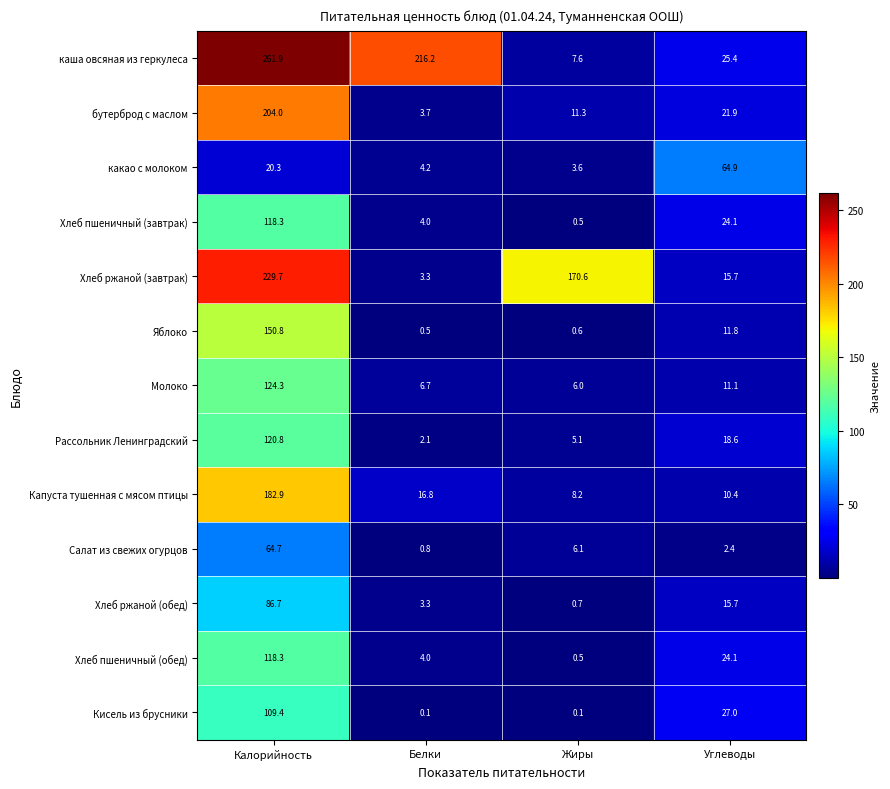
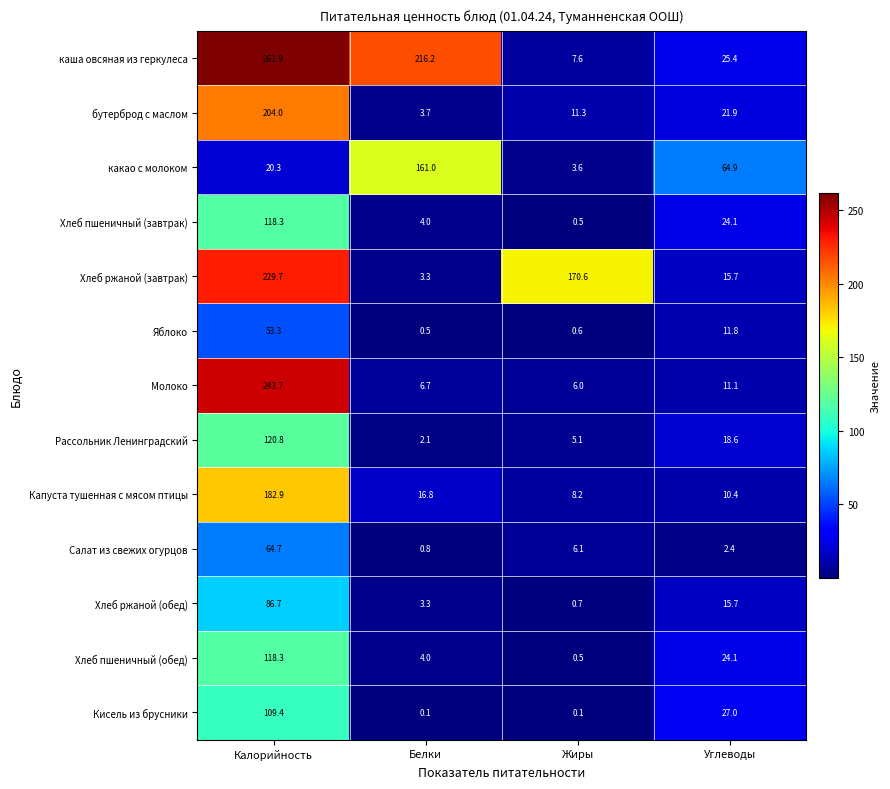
  {
    "каша овсяная из геркулеса": {
      "Калорийность": 261.9,
      "Белки": 216.2,
      "Жиры": 7.6,
      "Углеводы": 25.4
    },
    "бутерброд с маслом": {
      "Калорийность": 204.0,
      "Белки": 3.7,
      "Жиры": 11.3,
      "Углеводы": 21.9
    },
    "какао с молоком": {
      "Калорийность": 20.3,
-     "Белки": 4.2,
+     "Белки": 161.0,
      "Жиры": 3.6,
      "Углеводы": 64.9
    },
    "Хлеб пшеничный (завтрак)": {
      "Калорийность": 118.3,
      "Белки": 4.0,
      "Жиры": 0.5,
      "Углеводы": 24.1
    },
    "Хлеб ржаной (завтрак)": {
      "Калорийность": 229.7,
      "Белки": 3.3,
      "Жиры": 170.6,
      "Углеводы": 15.7
    },
    "Яблоко": {
-     "Калорийность": 150.8,
+     "Калорийность": 53.3,
      "Белки": 0.5,
      "Жиры": 0.6,
      "Углеводы": 11.8
    },
    "Молоко": {
-     "Калорийность": 124.3,
+     "Калорийность": 243.7,
      "Белки": 6.7,
      "Жиры": 6.0,
      "Углеводы": 11.1
    },
    "Рассольник Ленинградский": {
      "Калорийность": 120.8,
      "Белки": 2.1,
      "Жиры": 5.1,
      "Углеводы": 18.6
    },
    "Капуста тушенная с мясом птицы": {
      "Калорийность": 182.9,
      "Белки": 16.8,
      "Жиры": 8.2,
      "Углеводы": 10.4
    },
    "Салат из свежих огурцов": {
      "Калорийность": 64.7,
      "Белки": 0.8,
      "Жиры": 6.1,
      "Углеводы": 2.4
    },
    "Хлеб ржаной (обед)": {
      "Калорийность": 86.7,
      "Белки": 3.3,
      "Жиры": 0.7,
      "Углеводы": 15.7
    },
    "Хлеб пшеничный (обед)": {
      "Калорийность": 118.3,
      "Белки": 4.0,
      "Жиры": 0.5,
      "Углеводы": 24.1
    },
    "Кисель из брусники": {
      "Калорийность": 109.4,
      "Белки": 0.1,
      "Жиры": 0.1,
      "Углеводы": 27.0
    }
  }
